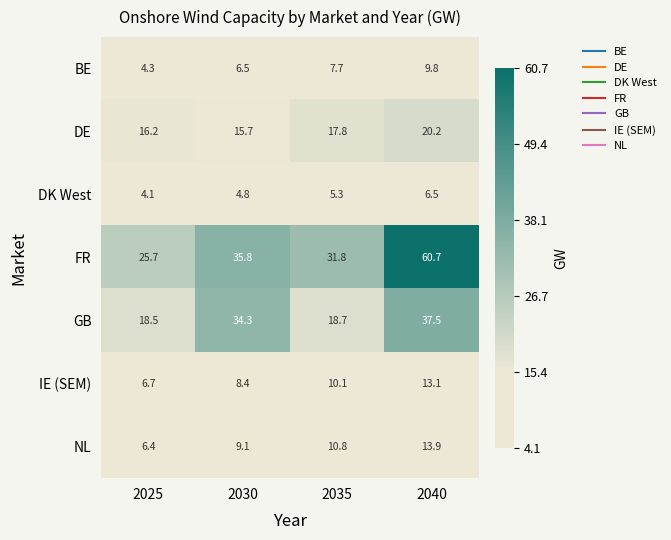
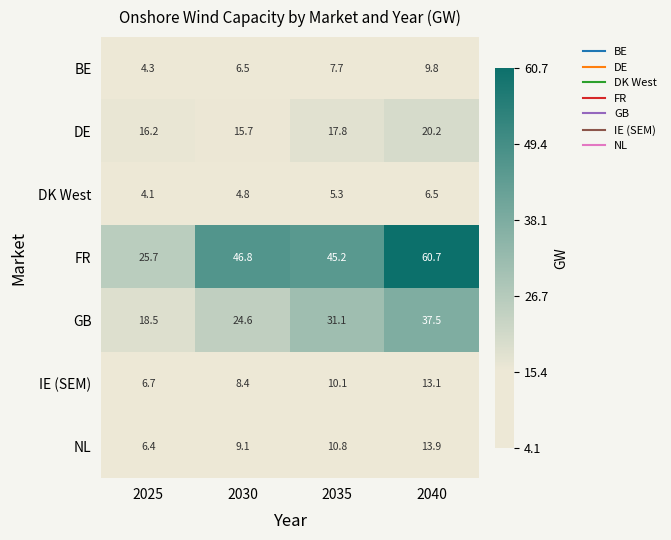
  {
    "BE": {
      "2025": 4.3,
      "2030": 6.5,
      "2035": 7.7,
      "2040": 9.8
    },
    "DE": {
      "2025": 16.2,
      "2030": 15.7,
      "2035": 17.8,
      "2040": 20.2
    },
    "DK West": {
      "2025": 4.1,
      "2030": 4.8,
      "2035": 5.3,
      "2040": 6.5
    },
    "FR": {
      "2025": 25.7,
-     "2030": 35.8,
-     "2035": 31.8,
+     "2030": 46.8,
+     "2035": 45.2,
      "2040": 60.7
    },
    "GB": {
      "2025": 18.5,
-     "2030": 34.3,
-     "2035": 18.7,
+     "2030": 24.6,
+     "2035": 31.1,
      "2040": 37.5
    },
    "IE (SEM)": {
      "2025": 6.7,
      "2030": 8.4,
      "2035": 10.1,
      "2040": 13.1
    },
    "NL": {
      "2025": 6.4,
      "2030": 9.1,
      "2035": 10.8,
      "2040": 13.9
    }
  }
